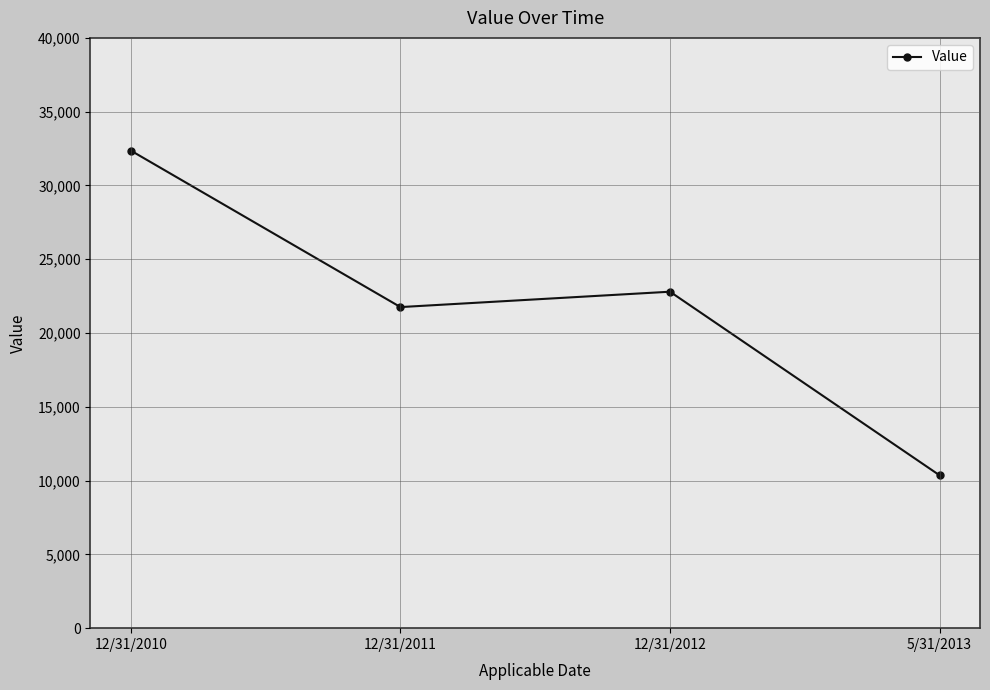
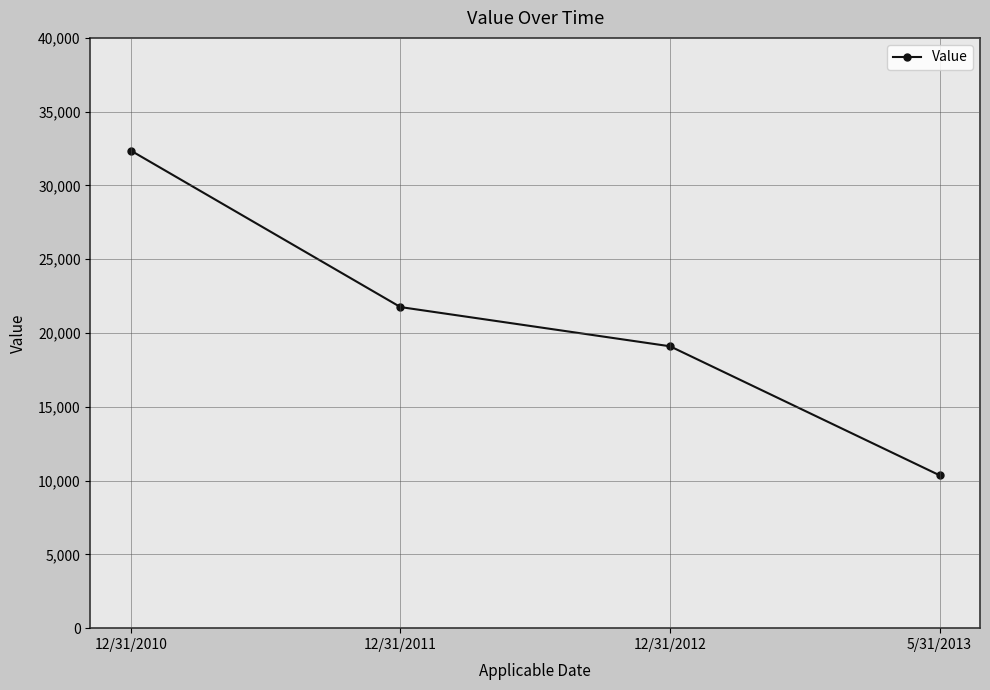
  {
    "12/31/2010": "32,400",
    "12/31/2011": "21,800",
-   "12/31/2012": "22,800",
+   "12/31/2012": "19,100",
    "5/31/2013": "10,400"
  }
